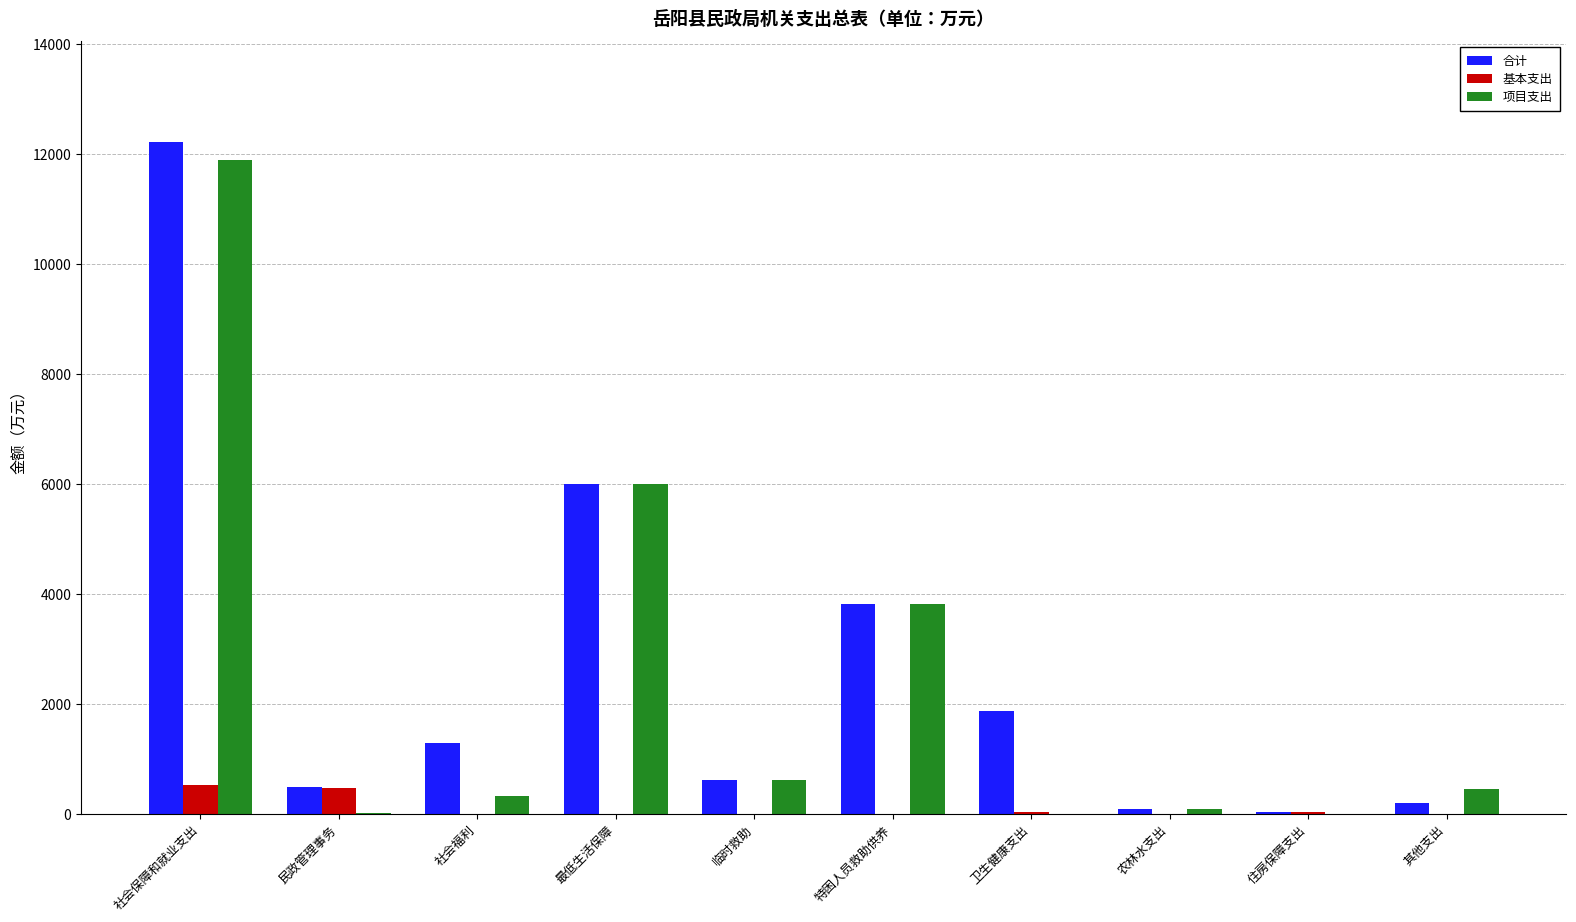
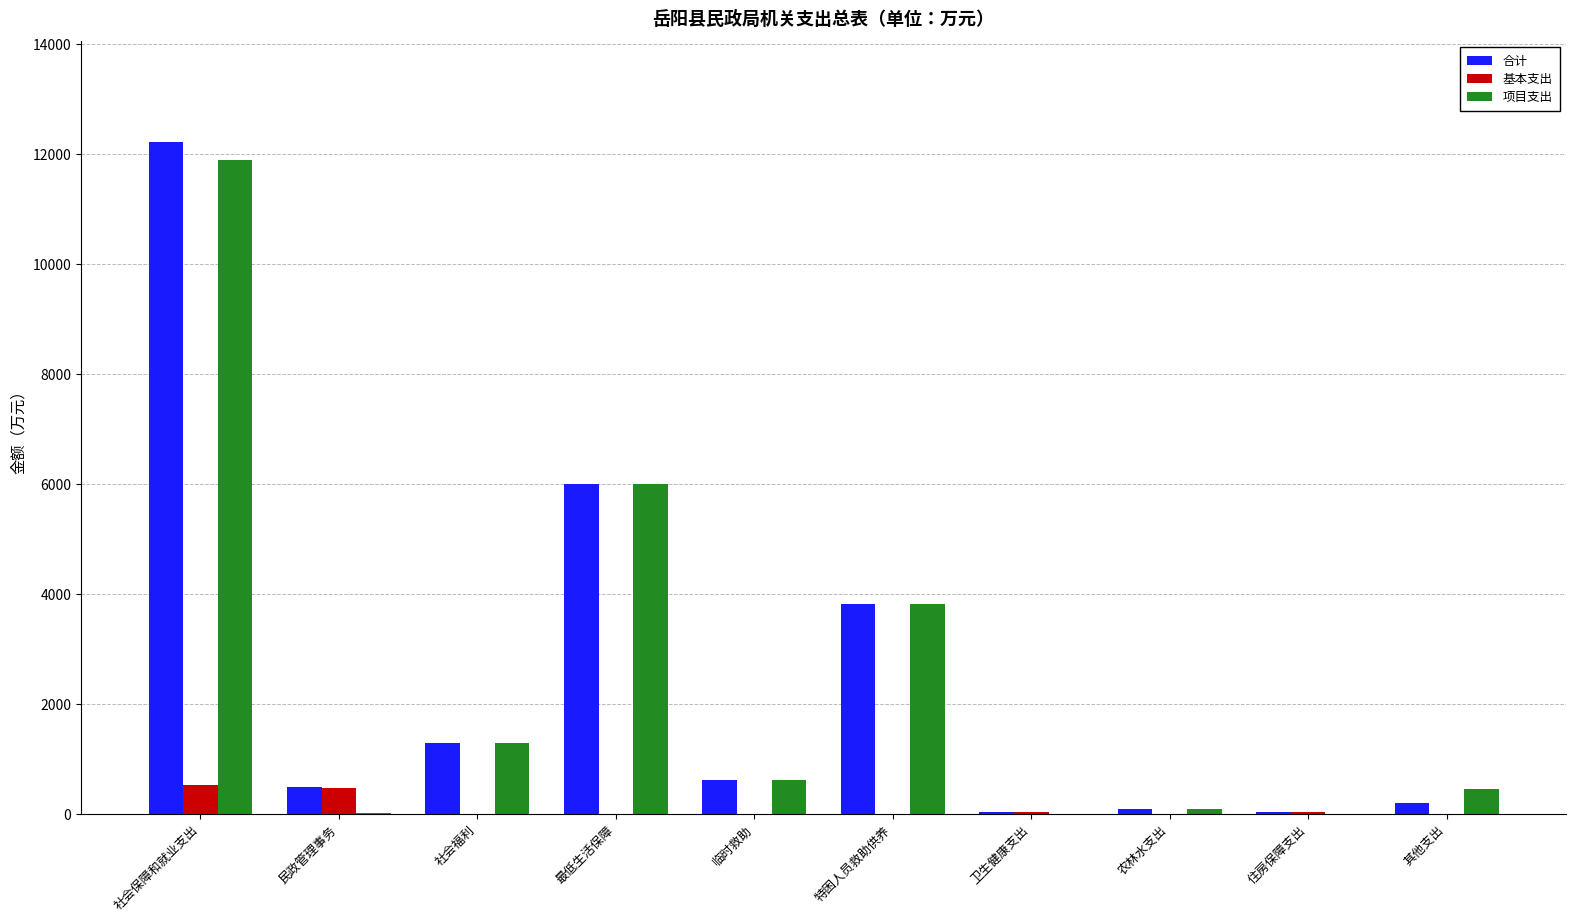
  {
    "合计": {
      "社会保障和就业支出": 12200,
      "民政管理事务": 500,
      "社会福利": 1300,
      "最低生活保障": 6000,
      "临时救助": 600,
      "特困人员救助供养": 3800,
-     "卫生健康支出": 1900,
+     "卫生健康支出": 0,
      "农林水支出": 100,
      "其他支出": 200
    },
    "基本支出": {
      "社会保障和就业支出": 500,
      "民政管理事务": 500,
      "社会福利": 0,
      "最低生活保障": 0,
      "临时救助": 0,
      "特困人员救助供养": 0,
      "农林水支出": 0,
      "其他支出": 0
    },
    "项目支出": {
      "社会保障和就业支出": 11900,
-     "社会福利": 300,
+     "社会福利": 1300,
      "最低生活保障": 6000,
      "临时救助": 600,
      "特困人员救助供养": 3800,
      "卫生健康支出": 0,
      "农林水支出": 100,
      "住房保障支出": 0,
      "其他支出": 400
    }
  }
